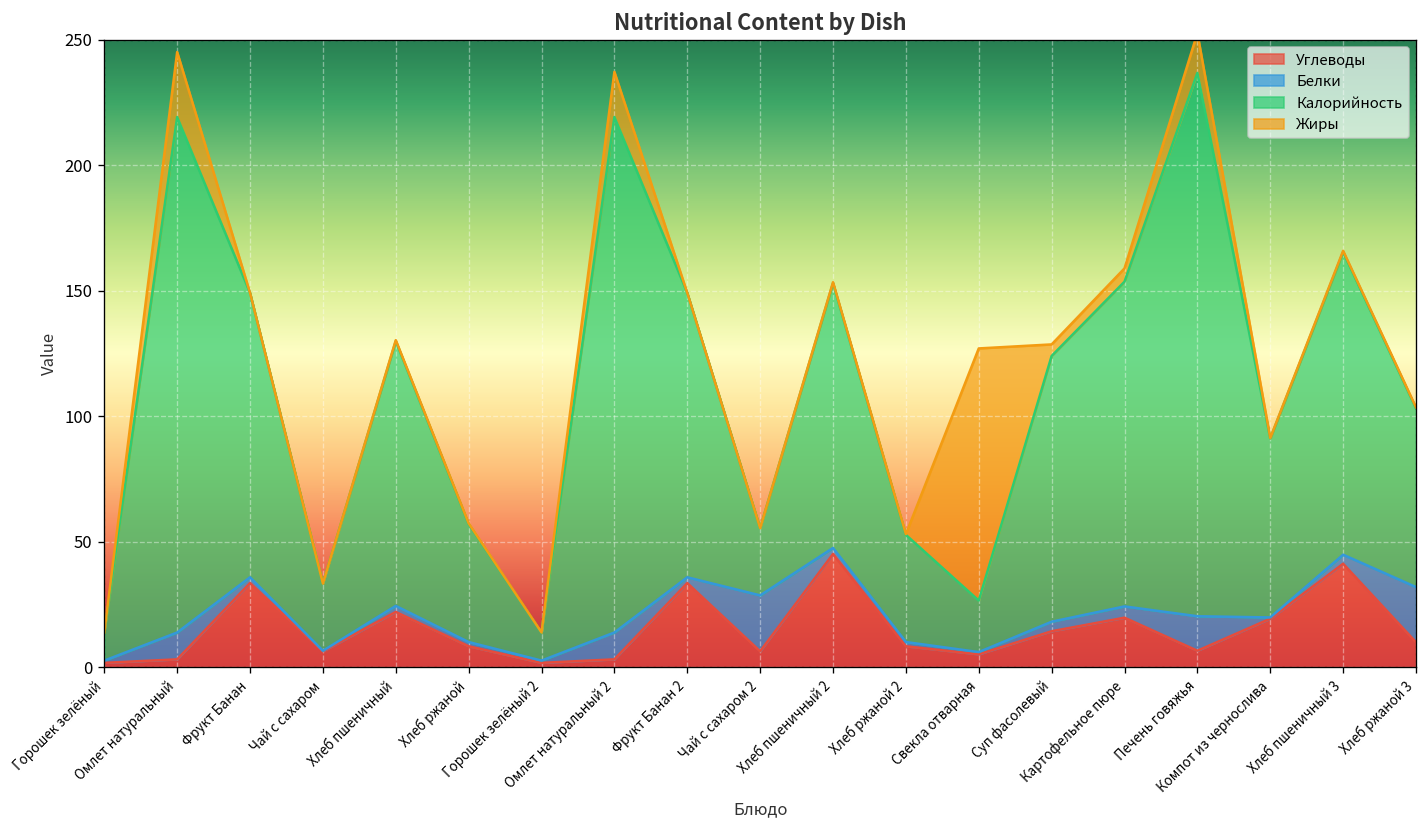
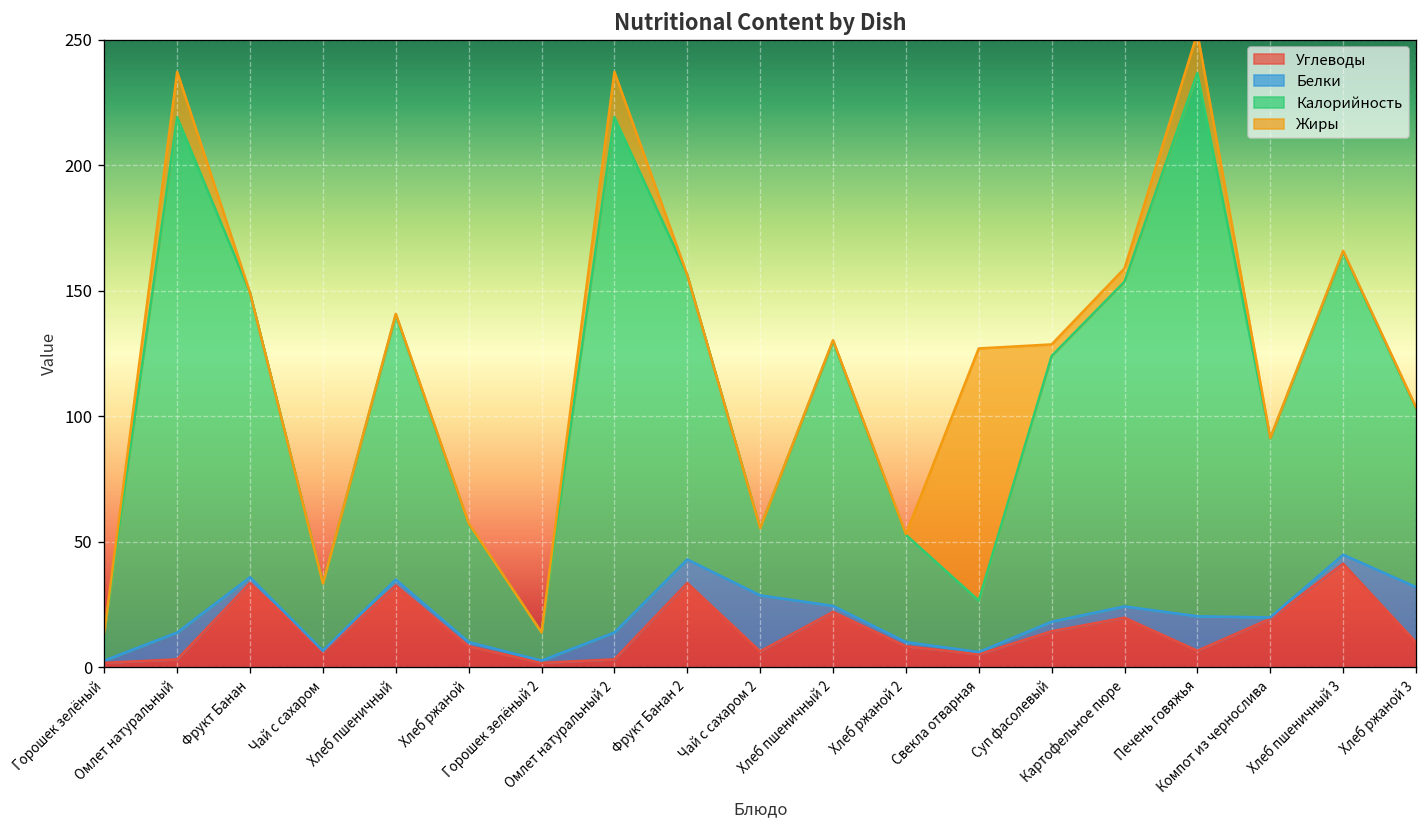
  {
    "Углеводы": {
      "Омлет натуральный": 3,
      "Фрукт Банан": 34,
-     "Хлеб пшеничный": 22,
+     "Хлеб пшеничный": 33,
      "Хлеб ржаной": 8,
      "Омлет натуральный 2": 3,
      "Фрукт Банан 2": 34,
      "Чай с сахаром 2": 6,
-     "Хлеб пшеничный 2": 45,
+     "Хлеб пшеничный 2": 22,
      "Хлеб ржаной 2": 8,
      "Суп фасолевый": 14,
      "Картофельное пюре": 20,
      "Печень говяжья": 7,
      "Хлеб пшеничный 3": 41,
      "Хлеб ржаной 3": 10
    },
    "Белки": {
      "Омлет натуральный": 11,
      "Фрукт Банан": 2,
      "Хлеб пшеничный": 2,
      "Хлеб ржаной": 2,
      "Омлет натуральный 2": 11,
-     "Фрукт Банан 2": 2,
+     "Фрукт Банан 2": 9,
      "Чай с сахаром 2": 22,
      "Хлеб пшеничный 2": 2,
      "Хлеб ржаной 2": 2,
      "Суп фасолевый": 4,
      "Картофельное пюре": 5,
      "Печень говяжья": 14,
      "Хлеб пшеничный 3": 4,
      "Хлеб ржаной 3": 22
    },
    "Калорийность": {
      "Омлет натуральный": 205,
      "Омлет натуральный 2": 205,
      "Свекла отварная": 21,
      "Суп фасолевый": 106,
      "Картофельное пюре": 129,
      "Печень говяжья": 217
    },
    "Жиры": {
-     "Омлет натуральный": 26,
+     "Омлет натуральный": 18,
      "Омлет натуральный 2": 18,
      "Свекла отварная": 101,
      "Суп фасолевый": 5,
      "Картофельное пюре": 5
    }
  }
